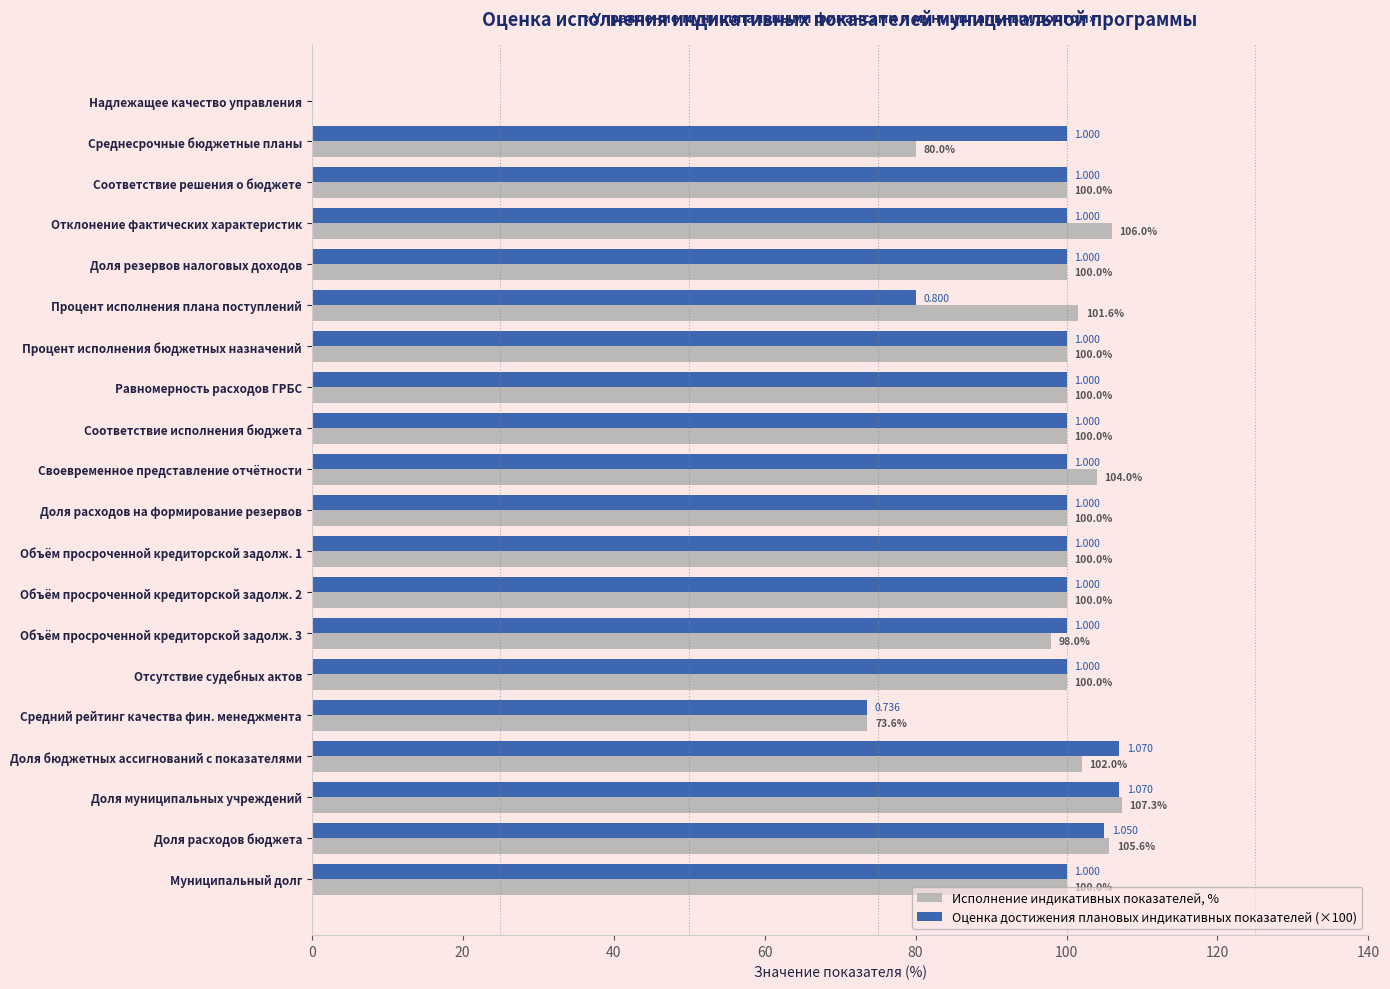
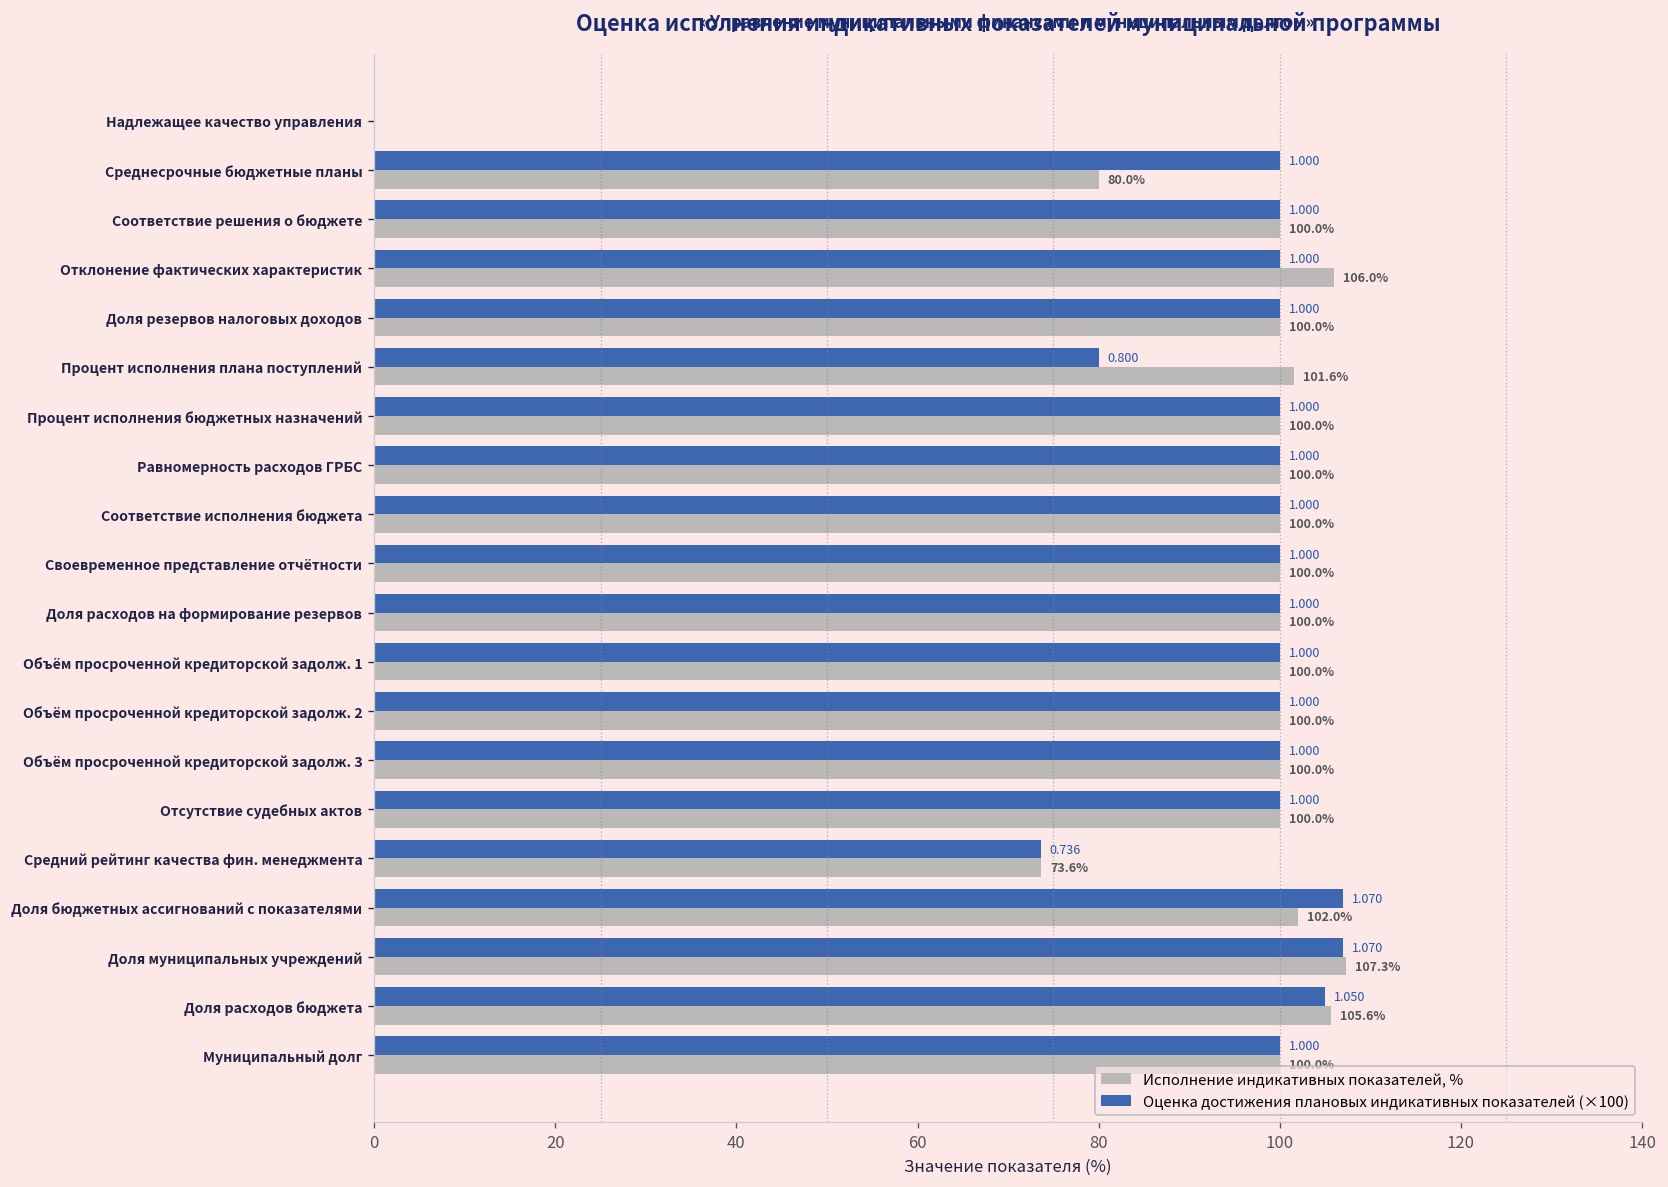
  {
    "Исполнение индикативных показателей, %": {
      "Среднесрочные бюджетные планы": "80.0%",
      "Соответствие решения о бюджете": "100.0%",
      "Отклонение фактических характеристик": "106.0%",
      "Доля резервов налоговых доходов": "100.0%",
      "Процент исполнения плана поступлений": "101.6%",
      "Процент исполнения бюджетных назначений": "100.0%",
      "Равномерность расходов ГРБС": "100.0%",
      "Соответствие исполнения бюджета": "100.0%",
-     "Своевременное представление отчётности": "104.0%",
+     "Своевременное представление отчётности": "100.0%",
      "Доля расходов на формирование резервов": "100.0%",
      "Объём просроченной кредиторской задолж. 1": "100.0%",
      "Объём просроченной кредиторской задолж. 2": "100.0%",
-     "Объём просроченной кредиторской задолж. 3": "98.0%",
+     "Объём просроченной кредиторской задолж. 3": "100.0%",
      "Отсутствие судебных актов": "100.0%",
      "Средний рейтинг качества фин. менеджмента": "73.6%",
      "Доля бюджетных ассигнований с показателями": "102.0%",
      "Доля муниципальных учреждений": "107.3%",
      "Доля расходов бюджета": "105.6%"
    },
    "Оценка достижения плановых индикативных показателей (×100)": {
      "Надлежащее качество управления": "0"
    }
  }
